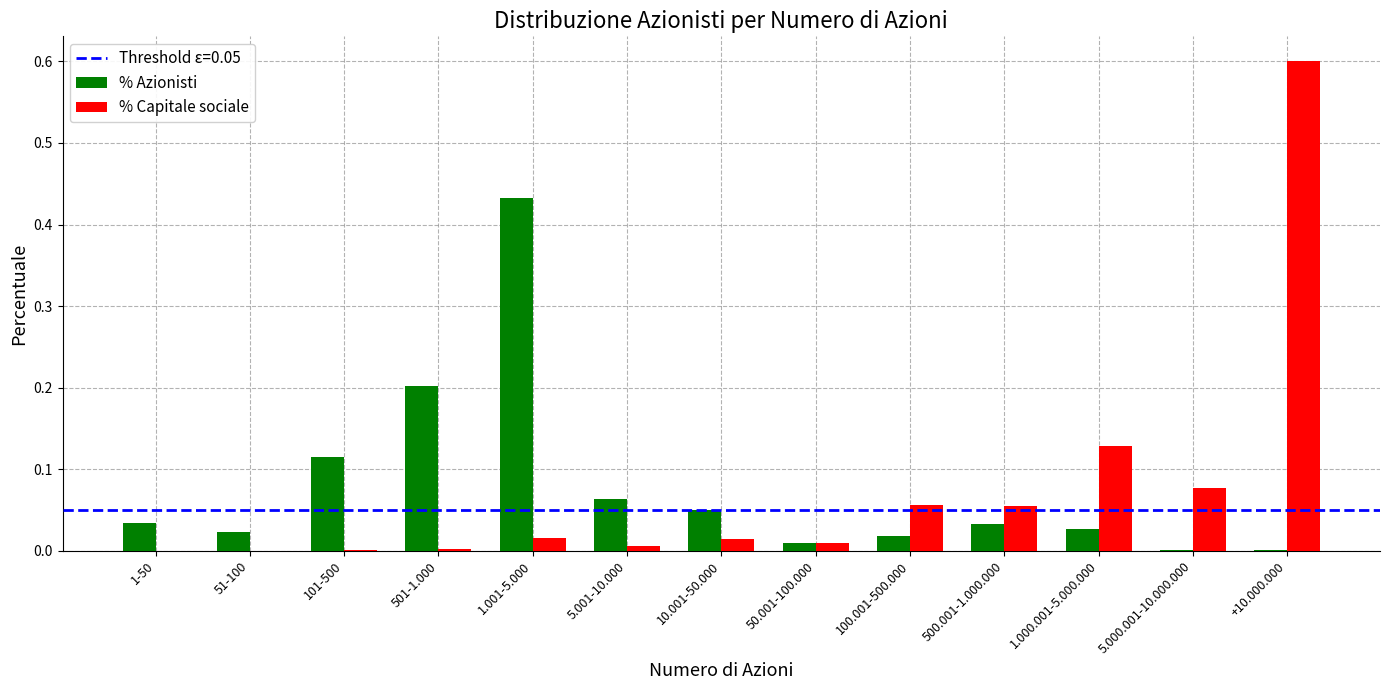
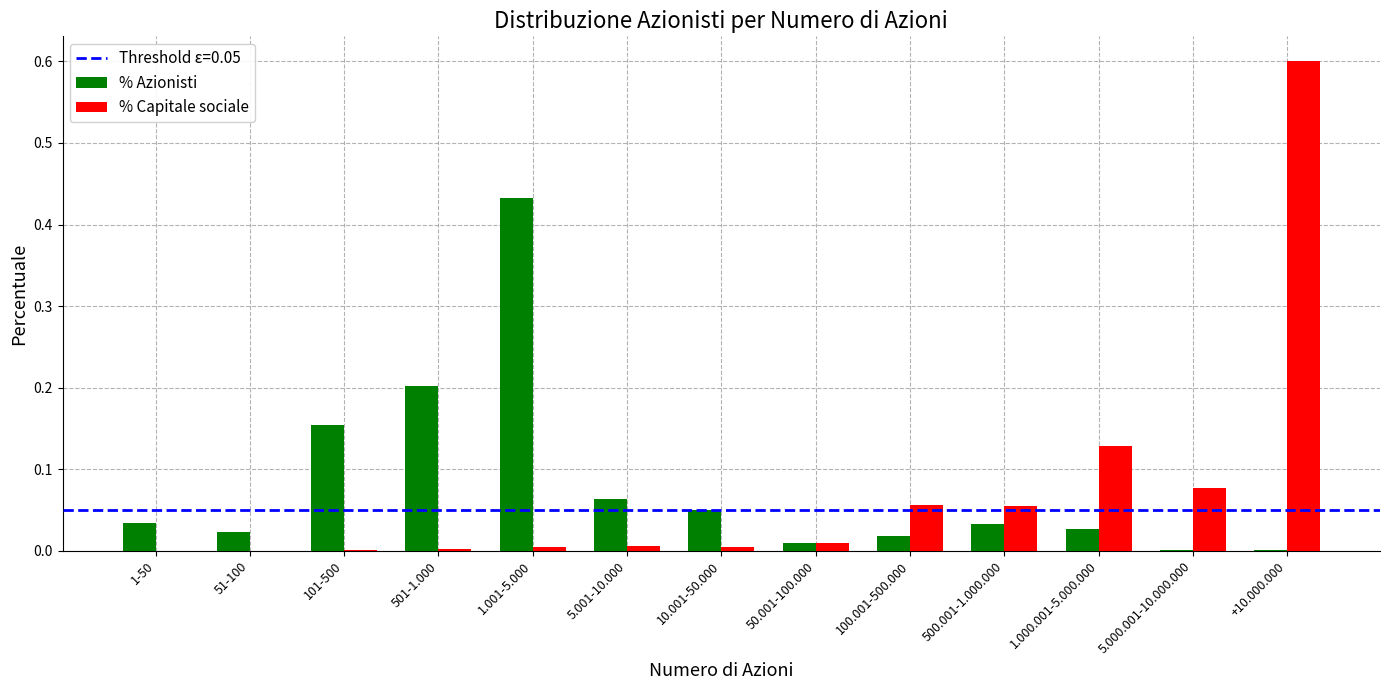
  {
    "% Azionisti": {
      "1-50": 0.03,
      "51-100": 0.02,
-     "101-500": 0.12,
+     "101-500": 0.15,
      "501-1.000": 0.20,
      "1.001-5.000": 0.43,
      "5.001-10.000": 0.06,
      "10.001-50.000": 0.05,
      "50.001-100.000": 0.01,
      "100.001-500.000": 0.02,
      "500.001-1.000.000": 0.03,
      "1.000.001-5.000.000": 0.03
    },
    "% Capitale sociale": {
-     "1.001-5.000": 0.015,
+     "1.001-5.000": 0.005,
      "5.001-10.000": 0.01,
-     "10.001-50.000": 0.01,
+     "10.001-50.000": 0.00,
      "50.001-100.000": 0.01,
      "100.001-500.000": 0.06,
      "500.001-1.000.000": 0.05,
      "1.000.001-5.000.000": 0.13,
      "5.000.001-10.000.000": 0.08,
      "+10.000.000": 0.60
    }
  }
